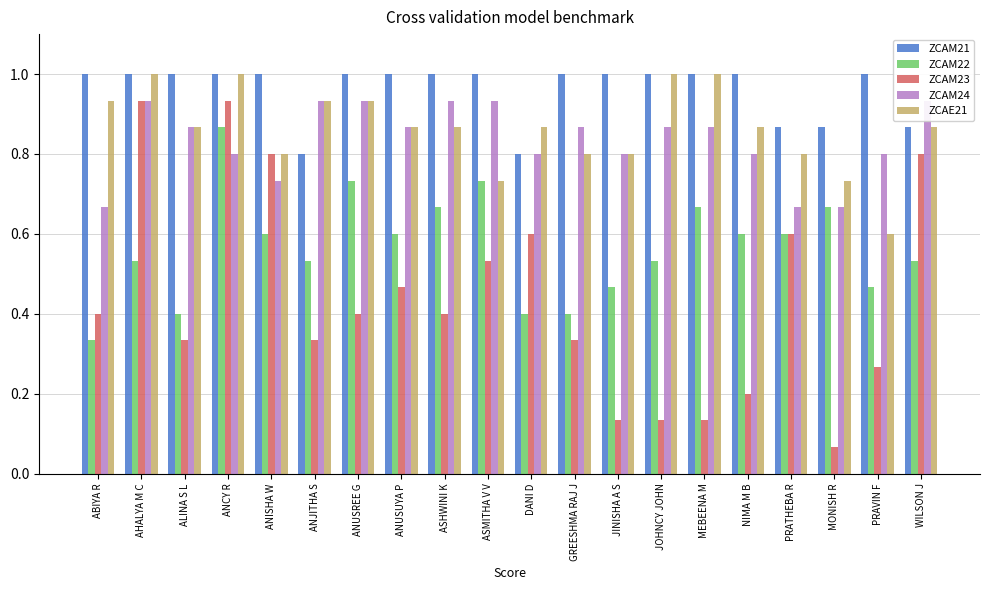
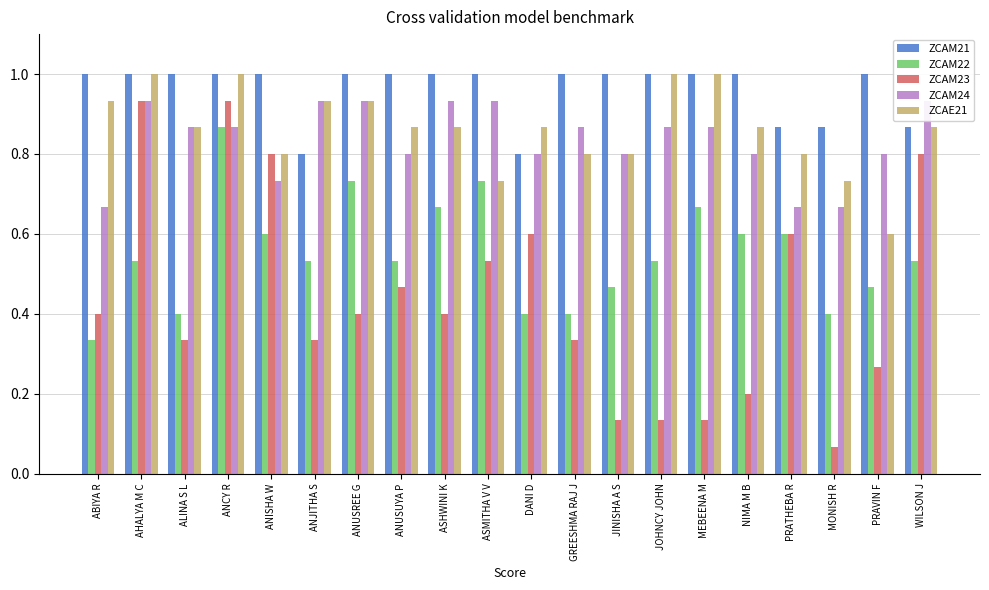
  {
    "ZCAM21": {
      "ABIYA R": 1.00,
      "AHALYA M C": 1.00,
      "ALINA S L": 1.00,
      "ANCY R": 1.00,
      "ANISHA W": 1.00,
      "ANJITHA S": 0.80,
      "ANUSREE G": 1.00,
      "ANUSUYA P": 1.00,
      "ASHWINI K": 1.00,
      "ASMITHA V V": 1.00,
      "DANI D": 0.80,
      "GREESHMA RAJ J": 1.00,
      "JINISHA A S": 1.00,
      "JOHNCY JOHN": 1.00,
      "MEBEENA M": 1.00,
      "NIMA M B": 1.00,
      "PRATHEBA R": 0.87,
      "MONISH R": 0.87,
      "PRAVIN F": 1.00,
      "WILSON J": 0.87
    },
    "ZCAM22": {
      "ABIYA R": 0.33,
      "AHALYA M C": 0.53,
      "ALINA S L": 0.40,
      "ANCY R": 0.87,
      "ANISHA W": 0.60,
      "ANJITHA S": 0.53,
      "ANUSREE G": 0.73,
-     "ANUSUYA P": 0.60,
+     "ANUSUYA P": 0.53,
      "ASHWINI K": 0.67,
      "ASMITHA V V": 0.73,
      "DANI D": 0.40,
      "GREESHMA RAJ J": 0.40,
      "JINISHA A S": 0.47,
      "JOHNCY JOHN": 0.53,
      "MEBEENA M": 0.67,
      "NIMA M B": 0.60,
      "PRATHEBA R": 0.60,
-     "MONISH R": 0.67,
+     "MONISH R": 0.40,
      "PRAVIN F": 0.47,
      "WILSON J": 0.53
    },
    "ZCAM23": {
      "ABIYA R": 0.40,
      "AHALYA M C": 0.93,
      "ALINA S L": 0.33,
      "ANCY R": 0.93,
      "ANISHA W": 0.80,
      "ANJITHA S": 0.33,
      "ANUSREE G": 0.40,
      "ANUSUYA P": 0.47,
      "ASHWINI K": 0.40,
      "ASMITHA V V": 0.53,
      "DANI D": 0.60,
      "GREESHMA RAJ J": 0.33,
      "JINISHA A S": 0.13,
      "JOHNCY JOHN": 0.13,
      "MEBEENA M": 0.13,
      "NIMA M B": 0.20,
      "PRATHEBA R": 0.60,
      "MONISH R": 0.07,
      "PRAVIN F": 0.27,
      "WILSON J": 0.80
    },
    "ZCAM24": {
      "ABIYA R": 0.67,
      "AHALYA M C": 0.93,
      "ALINA S L": 0.87,
-     "ANCY R": 0.80,
+     "ANCY R": 0.87,
      "ANISHA W": 0.73,
      "ANJITHA S": 0.93,
      "ANUSREE G": 0.93,
-     "ANUSUYA P": 0.87,
+     "ANUSUYA P": 0.80,
      "ASHWINI K": 0.93,
      "ASMITHA V V": 0.93,
      "DANI D": 0.80,
      "GREESHMA RAJ J": 0.87,
      "JINISHA A S": 0.80,
      "JOHNCY JOHN": 0.87,
      "MEBEENA M": 0.87,
      "NIMA M B": 0.80,
      "PRATHEBA R": 0.67,
      "MONISH R": 0.67,
      "PRAVIN F": 0.80
    },
    "ZCAE21": {
      "ABIYA R": 0.93,
      "AHALYA M C": 1.00,
      "ALINA S L": 0.87,
      "ANCY R": 1.00,
      "ANISHA W": 0.80,
      "ANJITHA S": 0.93,
      "ANUSREE G": 0.93,
      "ANUSUYA P": 0.87,
      "ASHWINI K": 0.87,
      "ASMITHA V V": 0.73,
      "DANI D": 0.87,
      "GREESHMA RAJ J": 0.80,
      "JINISHA A S": 0.80,
      "JOHNCY JOHN": 1.00,
      "MEBEENA M": 1.00,
      "NIMA M B": 0.87,
      "PRATHEBA R": 0.80,
      "MONISH R": 0.73,
      "PRAVIN F": 0.60,
      "WILSON J": 0.87
    }
  }
